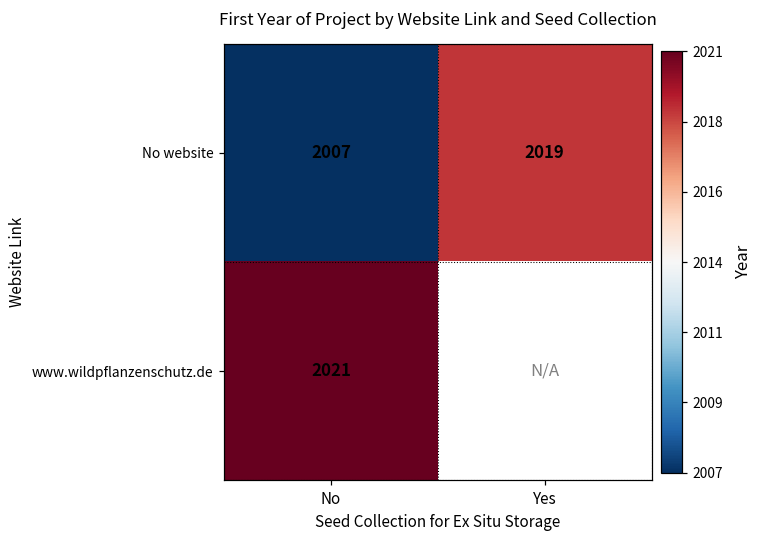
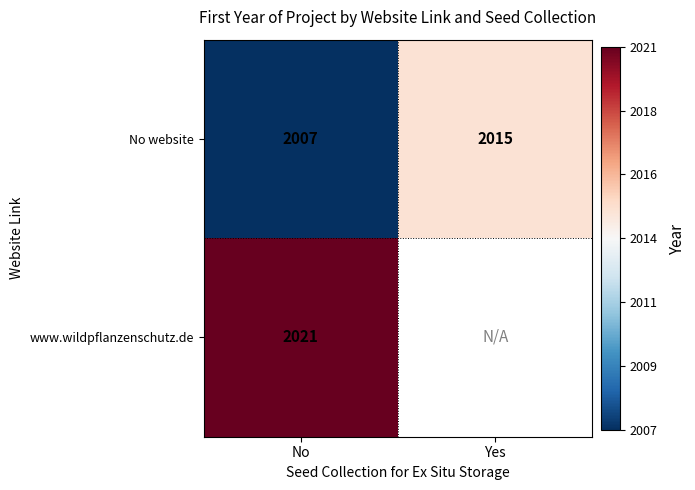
  {
    "No website": {
      "No": 2007,
-     "Yes": 2019
+     "Yes": 2015
    },
    "www.wildpflanzenschutz.de": {
      "No": 2021
    }
  }
